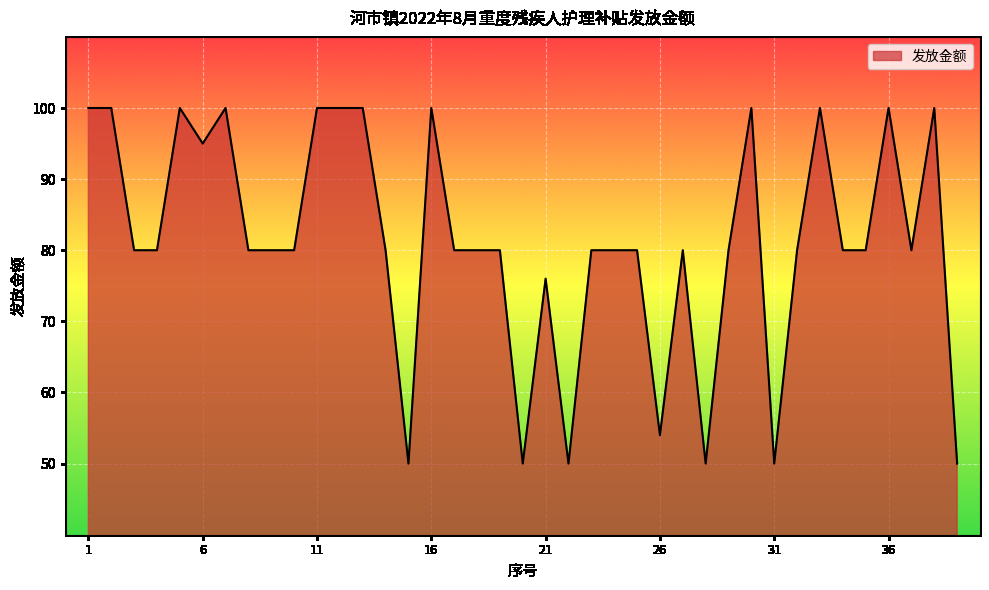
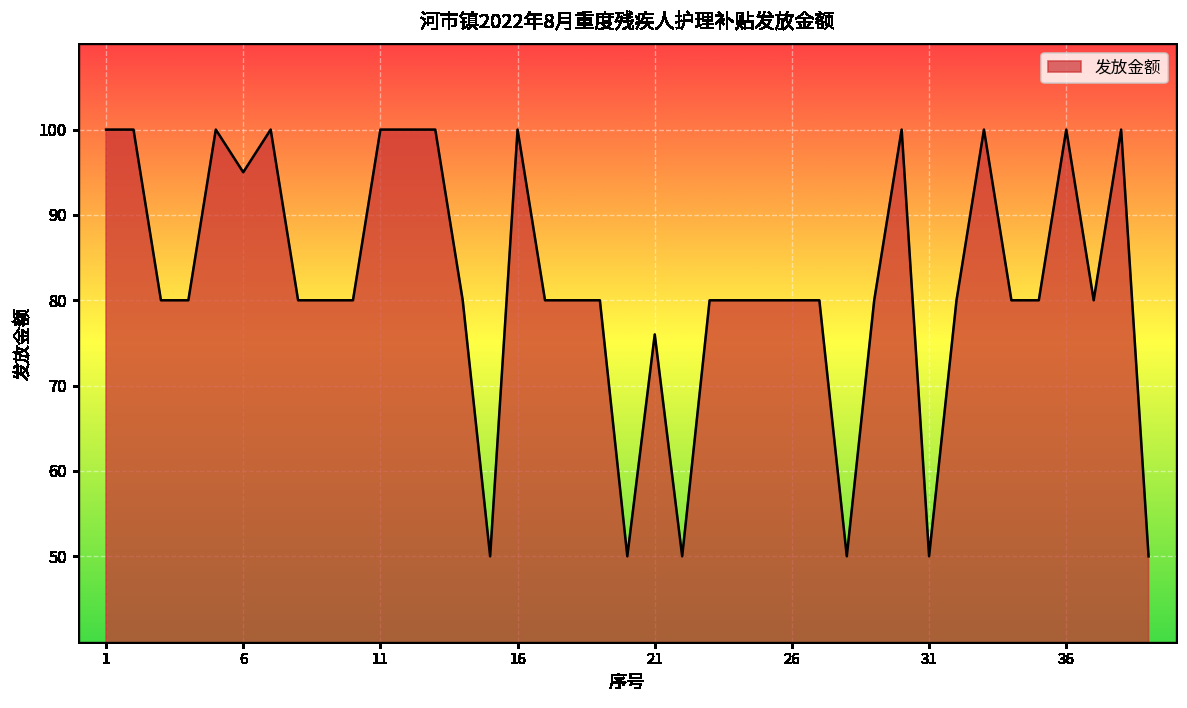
  {
    "1": 100,
    "6": 95,
    "11": 100,
    "16": 100,
    "21": 76,
-   "26": 54,
+   "26": 80,
    "31": 50,
    "36": 100
  }
